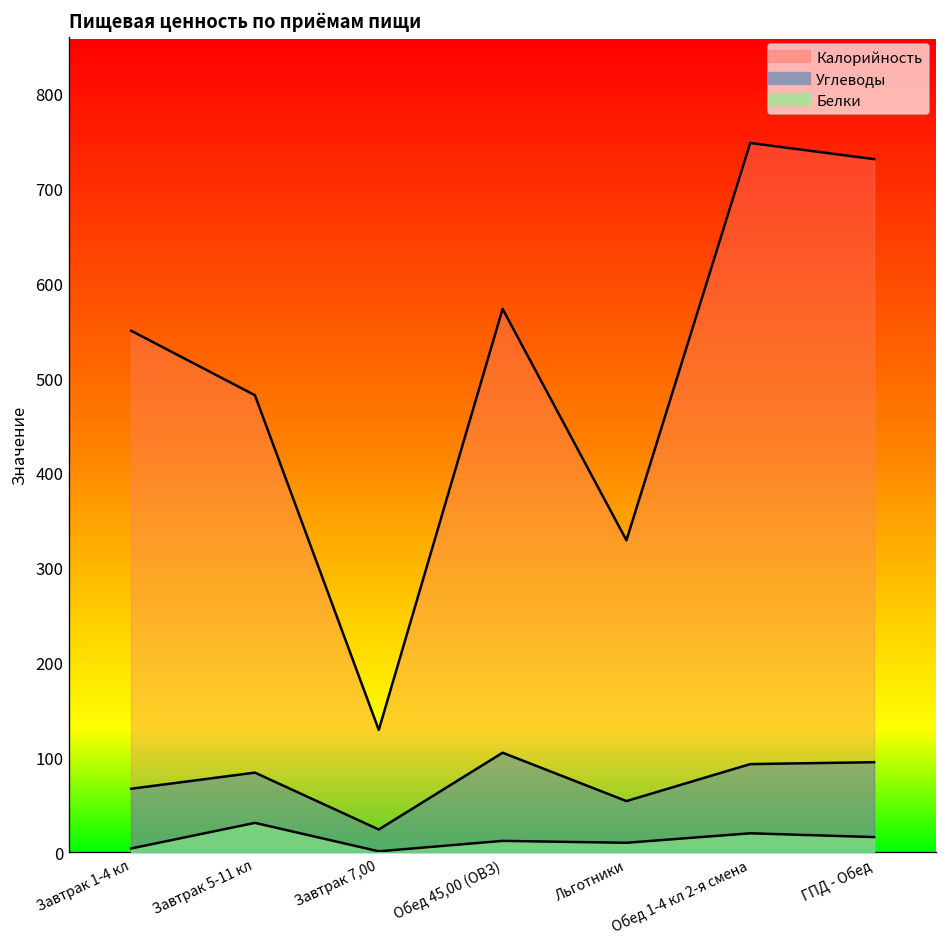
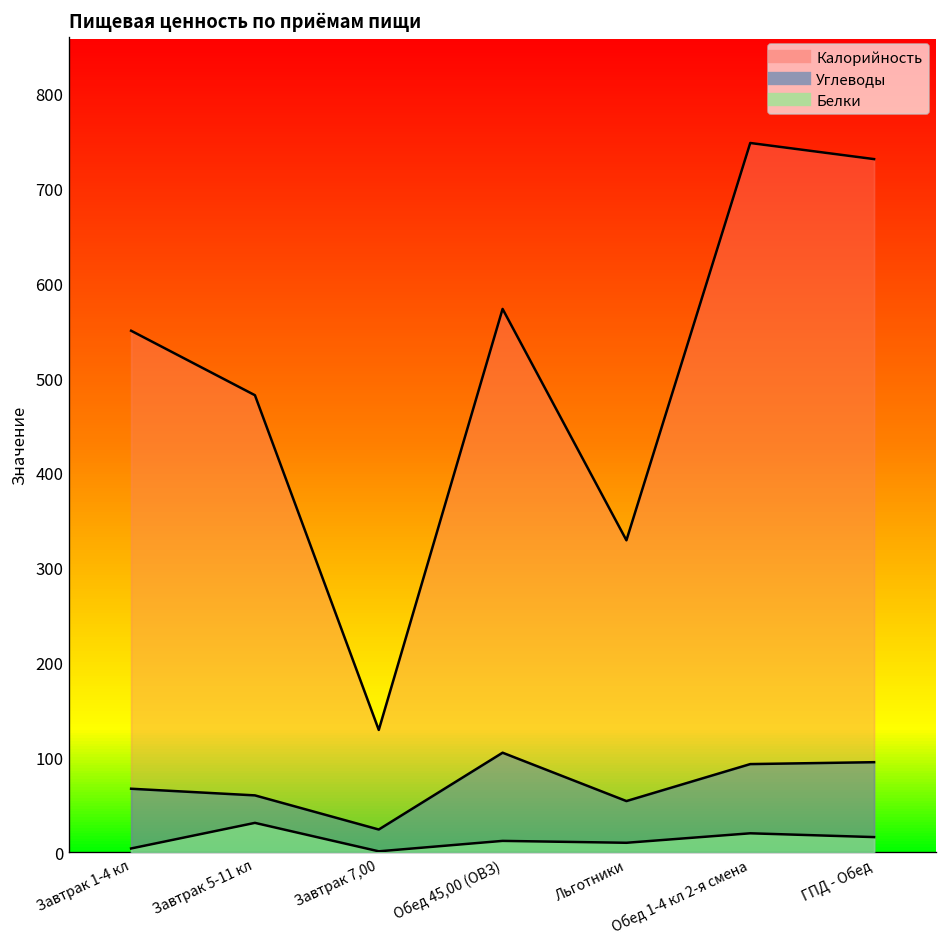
  {
    "Белки": {
      "Завтрак 1-4 кл": 0,
      "Завтрак 5-11 кл": 30,
      "Завтрак 7,00": 0,
      "Обед 45,00 (ОВЗ)": 10,
      "Льготники": 10,
      "Обед 1-4 кл 2-я смена": 20,
      "ГПД - Обед": 20
    },
    "Калорийность": {
      "Завтрак 1-4 кл": 550,
      "Завтрак 5-11 кл": 480,
      "Завтрак 7,00": 130,
      "Обед 45,00 (ОВЗ)": 570,
      "Льготники": 330,
      "Обед 1-4 кл 2-я смена": 750,
      "ГПД - Обед": 730
    },
    "Углеводы": {
      "Завтрак 1-4 кл": 70,
-     "Завтрак 5-11 кл": 80,
+     "Завтрак 5-11 кл": 60,
      "Завтрак 7,00": 20,
      "Обед 45,00 (ОВЗ)": 110,
      "Льготники": 50,
      "Обед 1-4 кл 2-я смена": 90,
      "ГПД - Обед": 100
    }
  }
